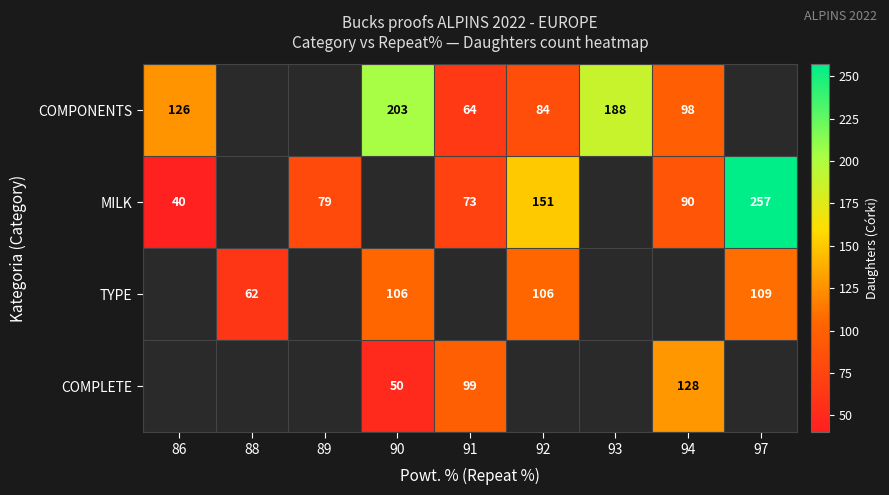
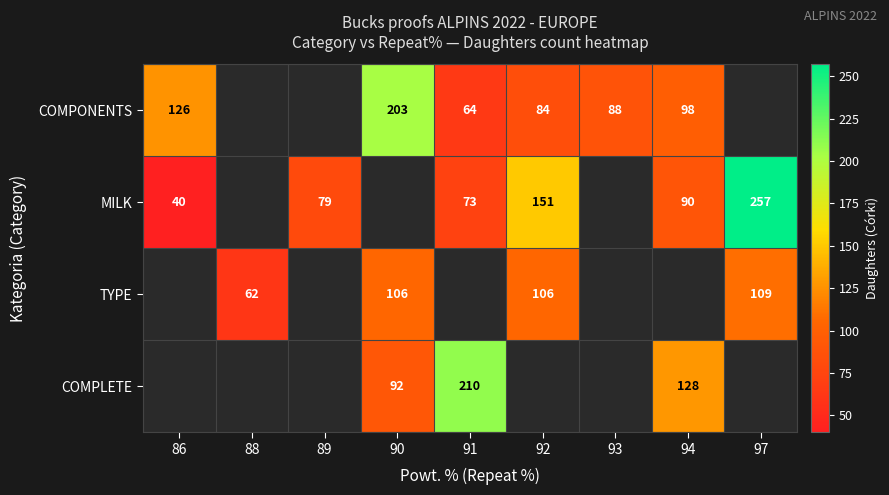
  {
    "COMPONENTS": {
      "86": 126,
      "90": 203,
      "91": 64,
      "92": 84,
-     "93": 188,
+     "93": 88,
      "94": 98
    },
    "MILK": {
      "86": 40,
      "89": 79,
      "91": 73,
      "92": 151,
      "94": 90,
      "97": 257
    },
    "TYPE": {
      "88": 62,
      "90": 106,
      "92": 106,
      "97": 109
    },
    "COMPLETE": {
-     "90": 50,
-     "91": 99,
+     "90": 92,
+     "91": 210,
      "94": 128
    }
  }
